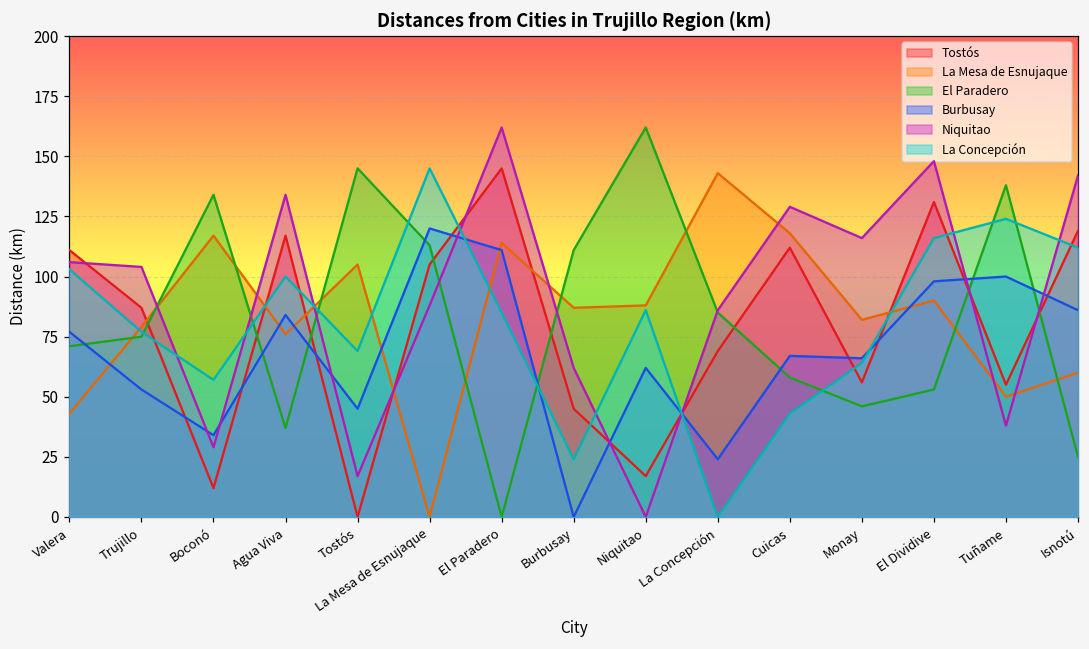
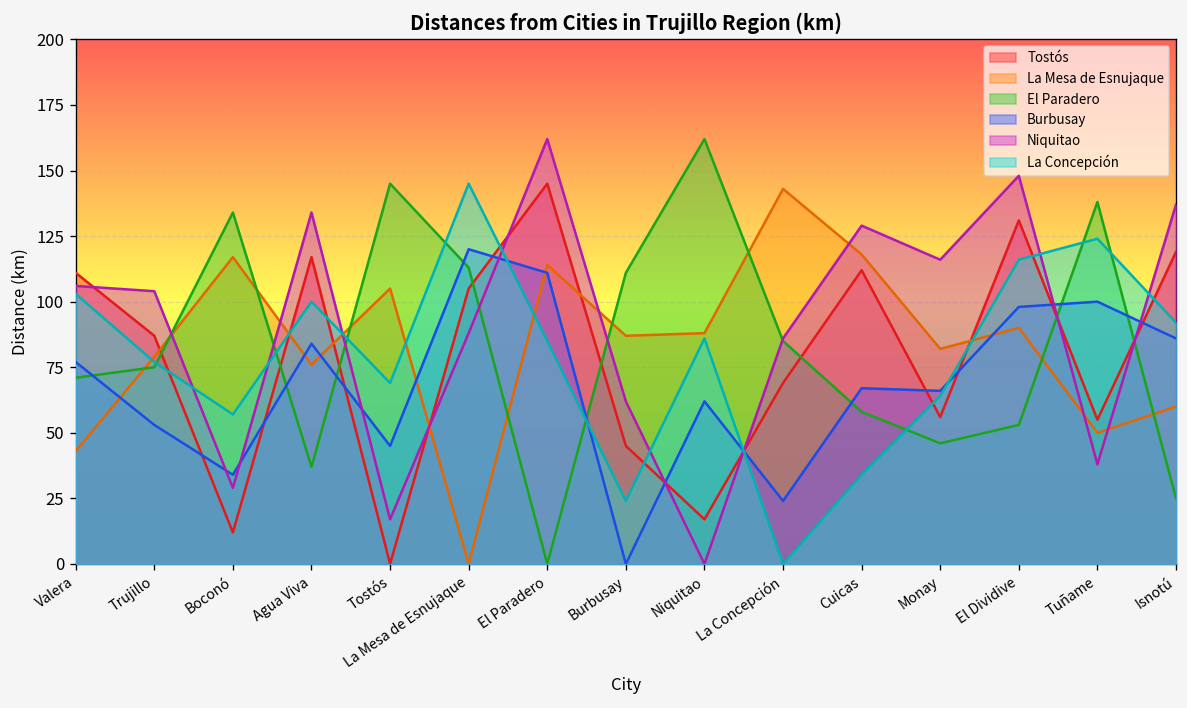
  {
    "Tostós": {
      "Valera": 111,
      "Trujillo": 87,
      "Boconó": 12,
      "Agua Viva": 117,
      "Tostós": 0,
      "La Mesa de Esnujaque": 105,
      "El Paradero": 145,
      "Burbusay": 45,
      "Niquitao": 17,
      "La Concepción": 69,
      "Cuicas": 112,
      "Monay": 56,
      "El Dividive": 131,
      "Tuñame": 55,
      "Isnotú": 119
    },
    "La Mesa de Esnujaque": {
      "Valera": 43,
      "Trujillo": 79,
      "Boconó": 117,
      "Agua Viva": 76,
      "Tostós": 105,
      "La Mesa de Esnujaque": 0,
      "El Paradero": 114,
      "Burbusay": 87,
      "Niquitao": 88,
      "La Concepción": 143,
      "Cuicas": 118,
      "Monay": 82,
      "El Dividive": 90,
      "Tuñame": 50,
      "Isnotú": 60
    },
    "El Paradero": {
      "Valera": 71,
      "Trujillo": 75,
      "Boconó": 134,
      "Agua Viva": 37,
      "Tostós": 145,
      "La Mesa de Esnujaque": 113,
      "El Paradero": 0,
      "Burbusay": 111,
      "Niquitao": 162,
      "Cuicas": 58,
      "Monay": 46,
      "El Dividive": 53,
      "Tuñame": 138,
      "Isnotú": 25
    },
    "Burbusay": {
      "Valera": 77,
      "Trujillo": 53,
      "Boconó": 34,
      "Agua Viva": 84,
      "Tostós": 45,
      "La Mesa de Esnujaque": 120,
      "El Paradero": 111,
      "Burbusay": 0,
      "Niquitao": 62,
      "La Concepción": 24,
      "Cuicas": 67,
      "Monay": 66,
      "El Dividive": 98,
      "Tuñame": 100,
      "Isnotú": 86
    },
    "Niquitao": {
      "Valera": 106,
      "Trujillo": 104,
      "Boconó": 29,
      "Agua Viva": 134,
      "Tostós": 17,
      "La Mesa de Esnujaque": 88,
      "El Paradero": 162,
      "Burbusay": 62,
      "Niquitao": 0,
      "Cuicas": 129,
      "Monay": 116,
      "El Dividive": 148,
      "Tuñame": 38,
-     "Isnotú": 142
+     "Isnotú": 137
    },
    "La Concepción": {
      "Valera": 103,
      "Trujillo": 77,
      "Boconó": 57,
      "Agua Viva": 100,
      "Tostós": 69,
      "La Mesa de Esnujaque": 145,
      "El Paradero": 85,
      "Burbusay": 24,
      "Niquitao": 86,
      "La Concepción": 0,
-     "Cuicas": 43,
+     "Cuicas": 34,
      "Monay": 64,
      "El Dividive": 116,
      "Tuñame": 124,
-     "Isnotú": 112
+     "Isnotú": 92
    }
  }
